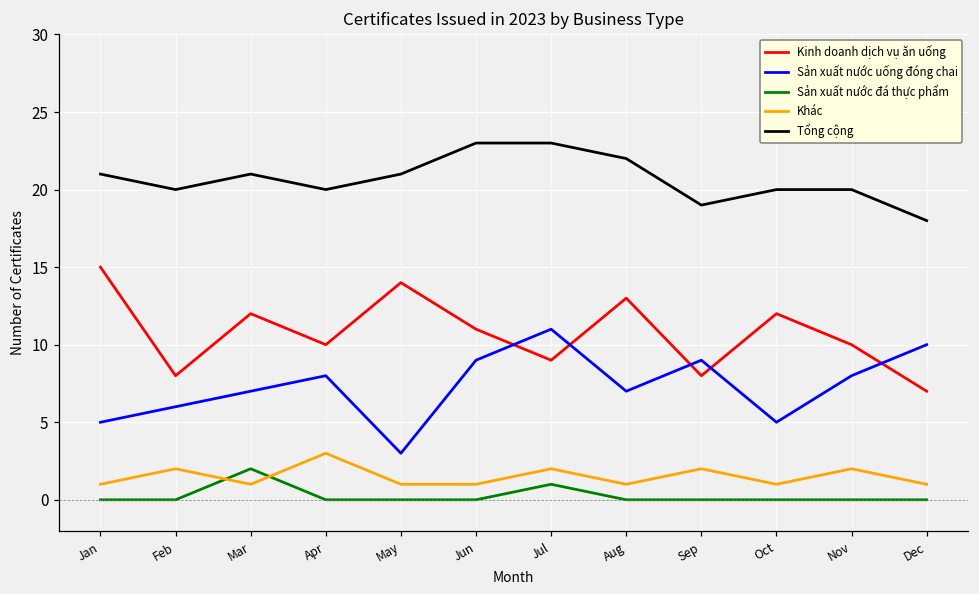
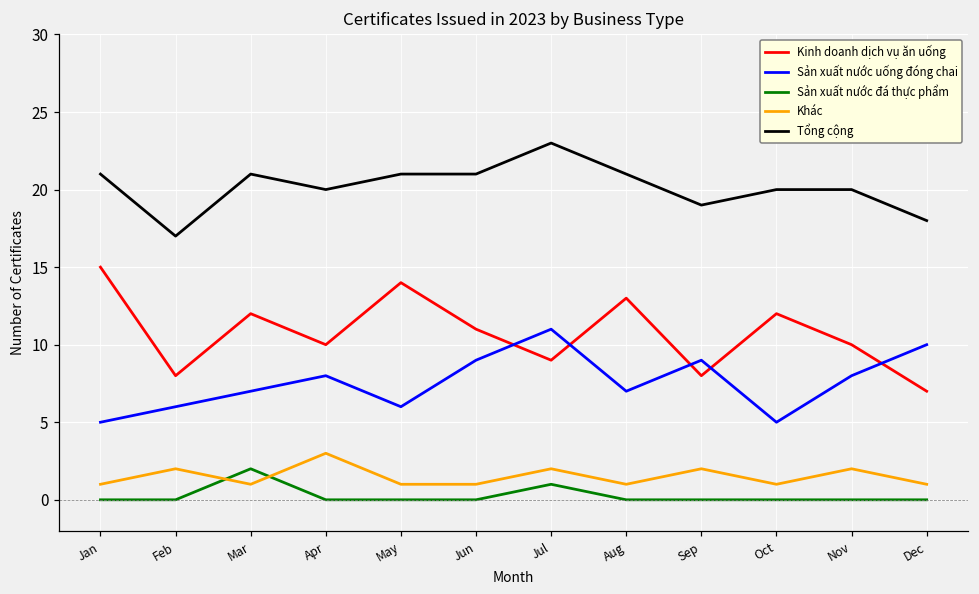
  {
    "Kinh doanh dịch vụ ăn uống": {
      "Jan": 15,
      "Feb": 8,
      "Mar": 12,
      "Apr": 10,
      "May": 14,
      "Jun": 11,
      "Jul": 9,
      "Aug": 13,
      "Sep": 8,
      "Oct": 12,
      "Nov": 10,
      "Dec": 7
    },
    "Sản xuất nước uống đóng chai": {
      "Jan": 5,
      "Feb": 6,
      "Mar": 7,
      "Apr": 8,
-     "May": 3,
+     "May": 6,
      "Jun": 9,
      "Jul": 11,
      "Aug": 7,
      "Sep": 9,
      "Oct": 5,
      "Nov": 8,
      "Dec": 10
    },
    "Sản xuất nước đá thực phẩm": {
      "Jan": 0,
      "Feb": 0,
      "Mar": 2,
      "Apr": 0,
      "May": 0,
      "Jun": 0,
      "Jul": 1,
      "Aug": 0,
      "Sep": 0,
      "Oct": 0,
      "Nov": 0,
      "Dec": 0
    },
    "Khác": {
      "Jan": 1,
      "Feb": 2,
      "Mar": 1,
      "Apr": 3,
      "May": 1,
      "Jun": 1,
      "Jul": 2,
      "Aug": 1,
      "Sep": 2,
      "Oct": 1,
      "Nov": 2,
      "Dec": 1
    },
    "Tổng cộng": {
      "Jan": 21,
-     "Feb": 20,
+     "Feb": 17,
      "Mar": 21,
      "Apr": 20,
      "May": 21,
-     "Jun": 23,
+     "Jun": 21,
      "Jul": 23,
-     "Aug": 22,
+     "Aug": 21,
      "Sep": 19,
      "Oct": 20,
      "Nov": 20,
      "Dec": 18
    }
  }
